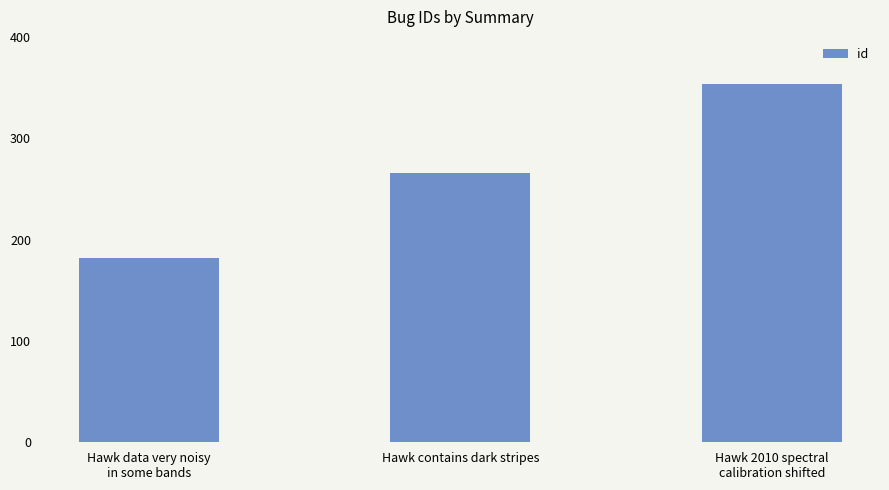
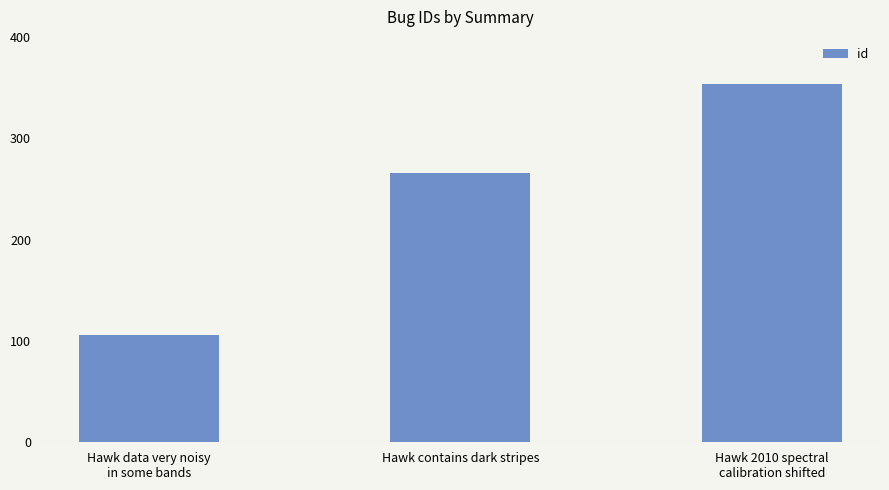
  {
-   "Hawk data very noisy in some bands": 182,
+   "Hawk data very noisy in some bands": 106,
    "Hawk contains dark stripes": 266,
    "Hawk 2010 spectral calibration shifted": 354
  }
